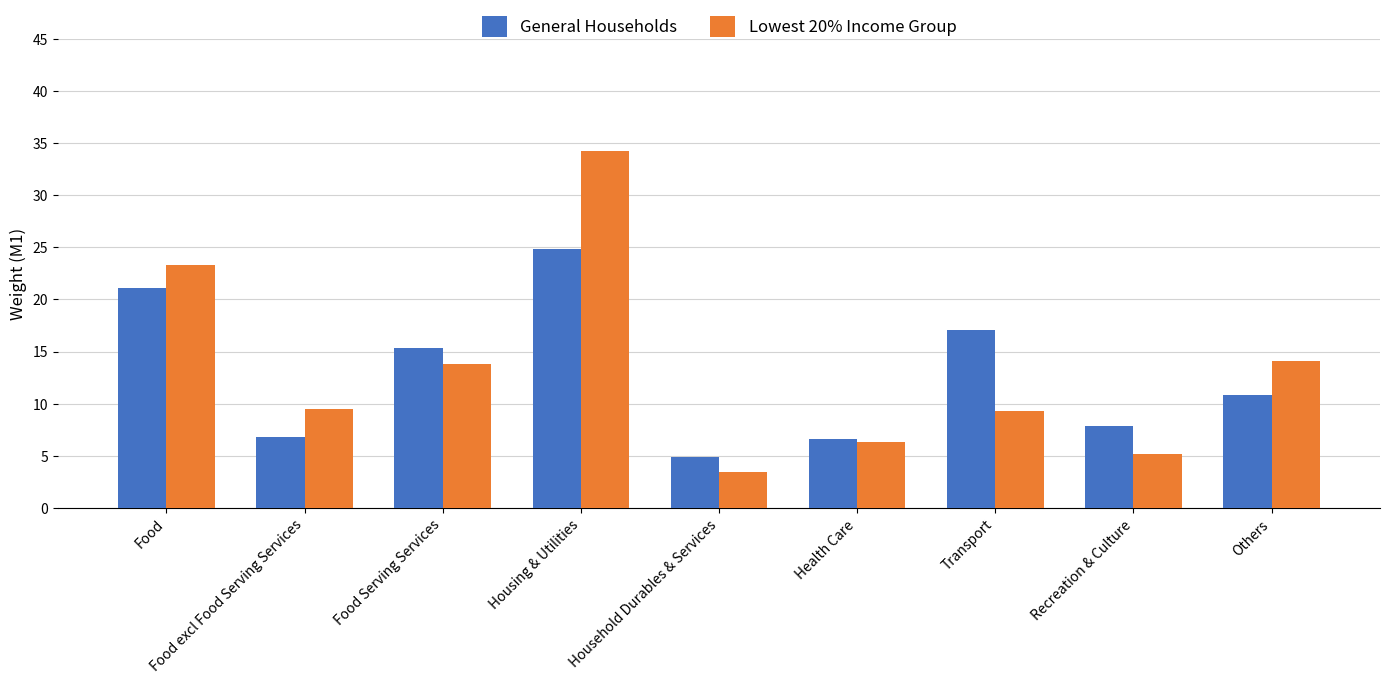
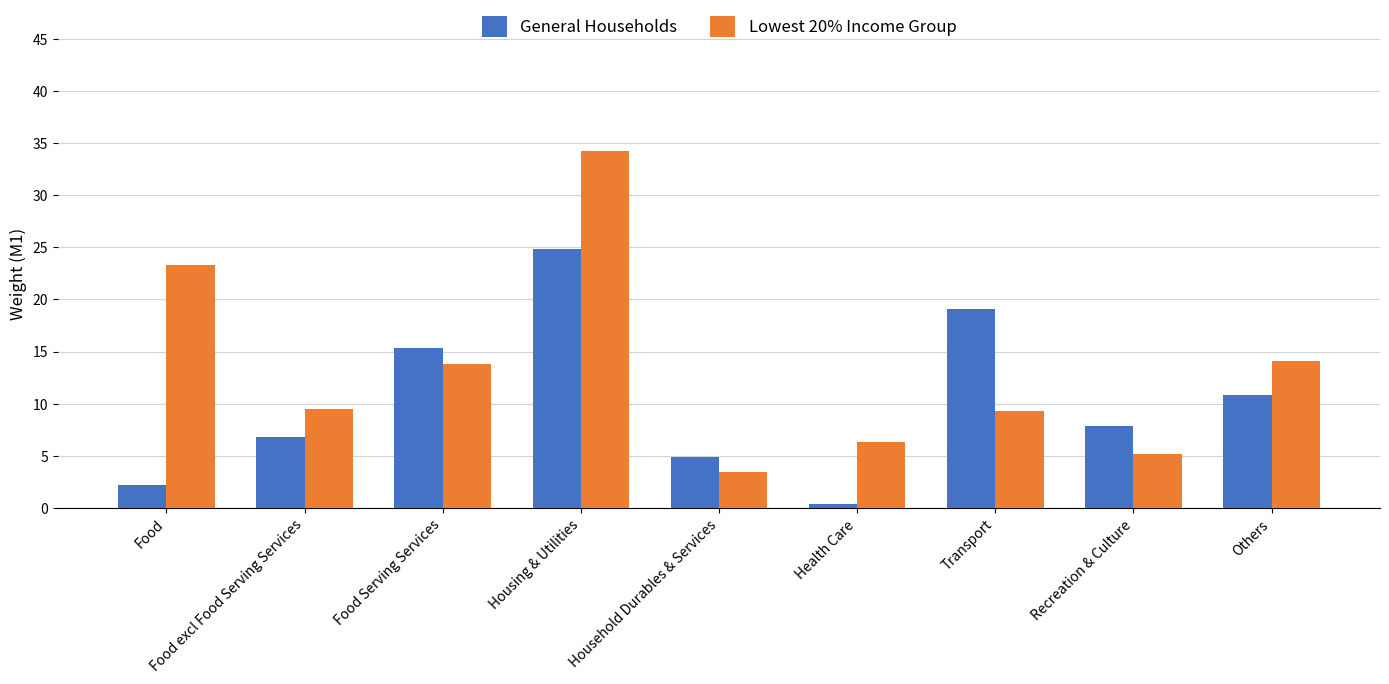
  {
    "General Households": {
-     "Food": 21.1,
+     "Food": 2.2,
      "Food excl Food Serving Services": 6.8,
      "Food Serving Services": 15.3,
      "Housing & Utilities": 24.8,
      "Household Durables & Services": 4.9,
-     "Health Care": 6.6,
-     "Transport": 17.1,
+     "Health Care": 0.4,
+     "Transport": 19.1,
      "Recreation & Culture": 7.9,
      "Others": 10.8
    },
    "Lowest 20% Income Group": {
      "Food": 23.3,
      "Food excl Food Serving Services": 9.5,
      "Food Serving Services": 13.8,
      "Housing & Utilities": 34.2,
      "Household Durables & Services": 3.4,
      "Health Care": 6.3,
      "Transport": 9.3,
      "Recreation & Culture": 5.2,
      "Others": 14.1
    }
  }
